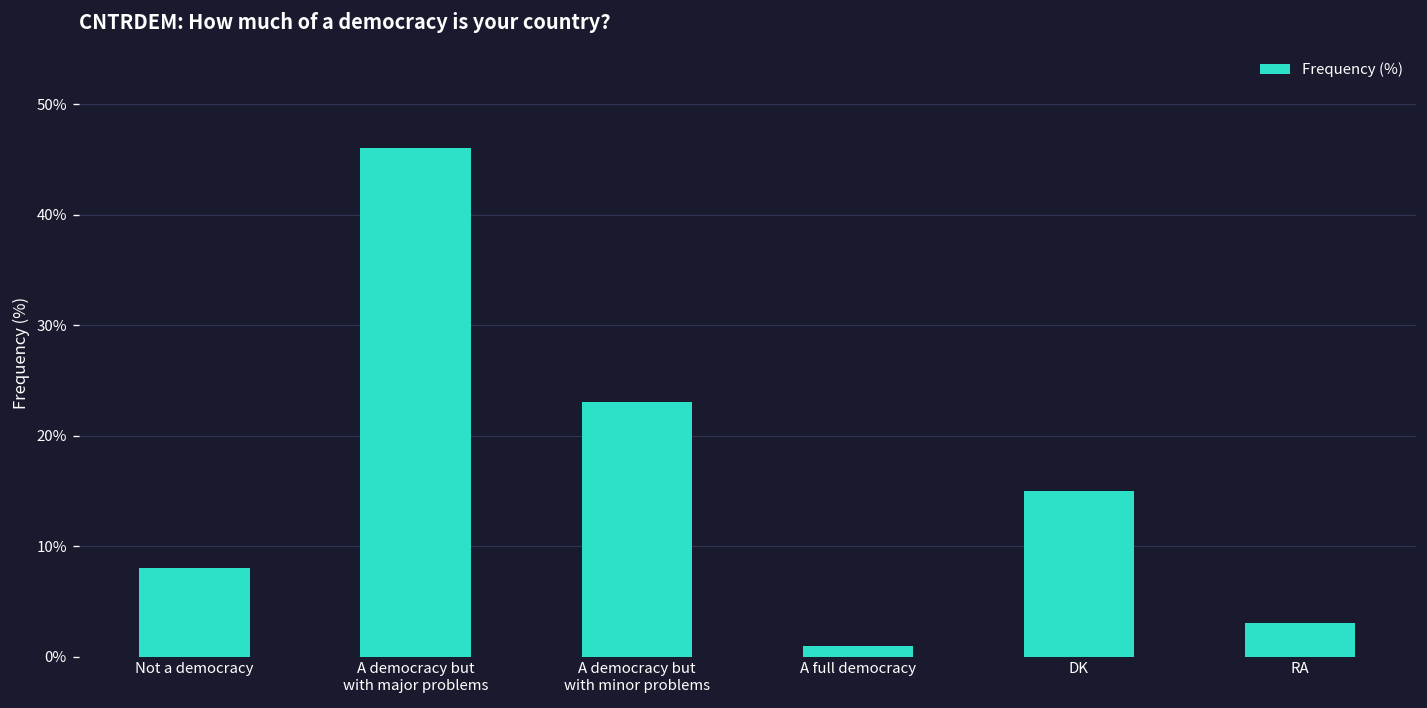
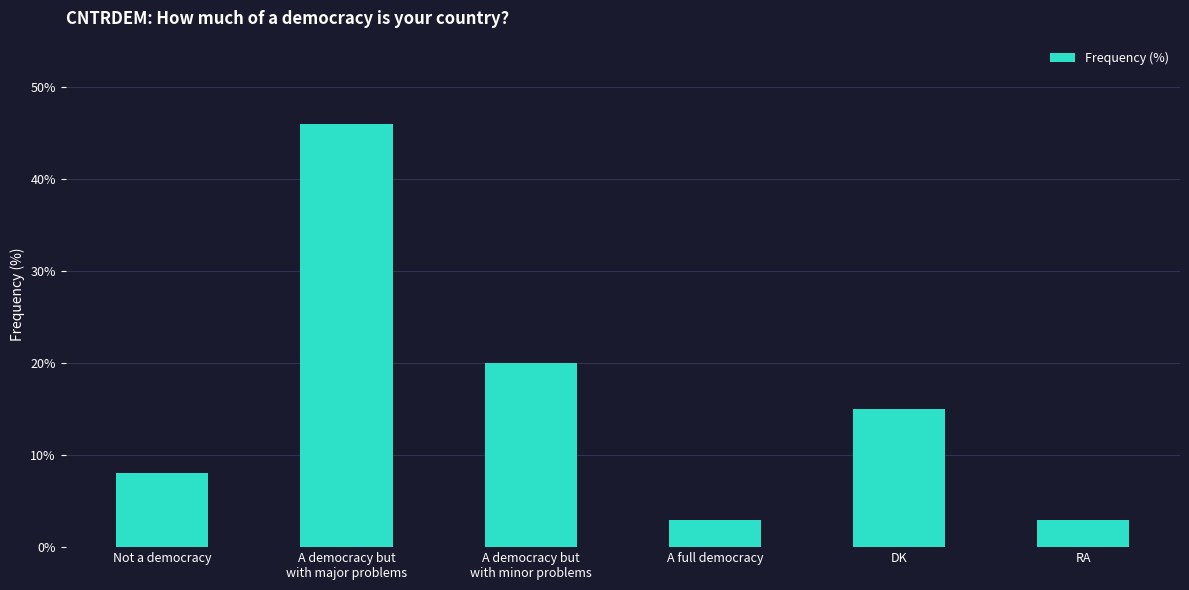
  {
    "Not a democracy": "8%",
    "A democracy but with major problems": "46%",
-   "A democracy but with minor problems": "23%",
-   "A full democracy": "1%",
+   "A democracy but with minor problems": "20%",
+   "A full democracy": "3%",
    "DK": "15%",
    "RA": "3%"
  }
